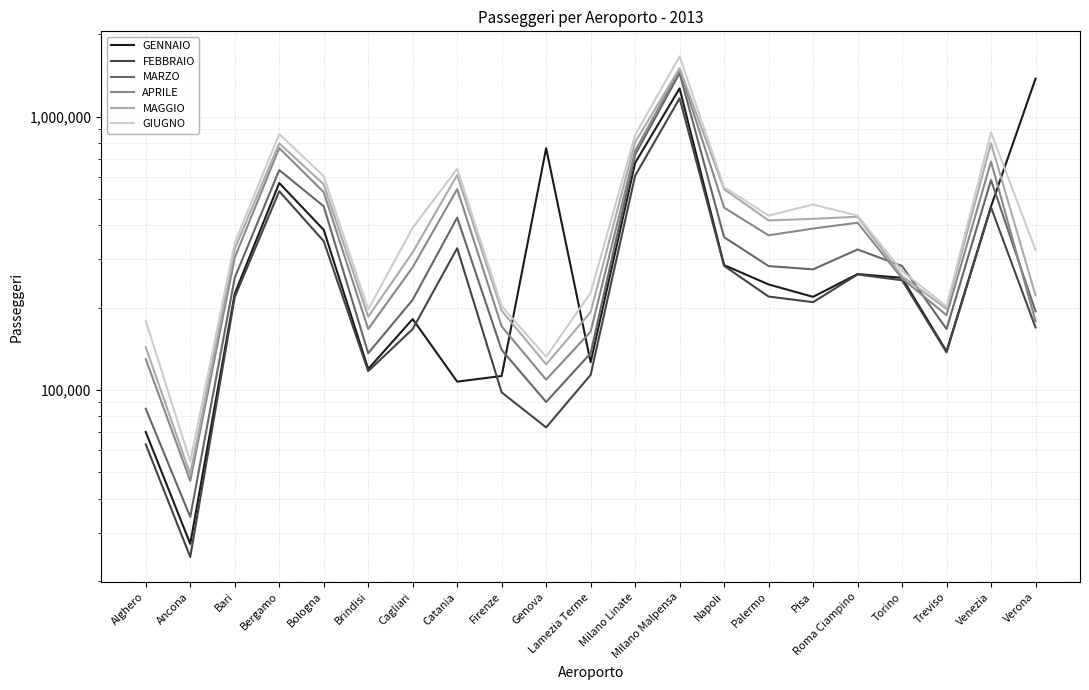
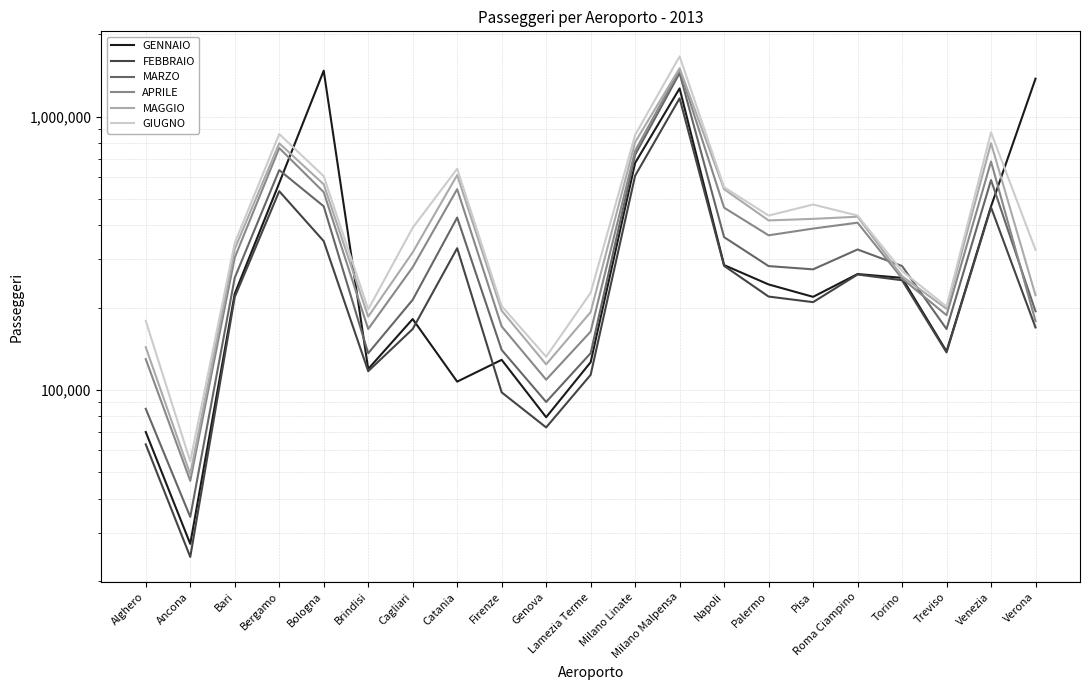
  {
    "GENNAIO": {
      "Alghero": "70,000",
      "Ancona": "27,000",
      "Bari": "220,000",
      "Bergamo": "570,000",
-     "Bologna": "380,000",
+     "Bologna": "1,500,000",
      "Cagliari": "180,000",
      "Catania": "107,000",
-     "Firenze": "112,000",
-     "Genova": "770,000",
+     "Firenze": "130,000",
+     "Genova": "79,000",
      "Lamezia Terme": "130,000",
      "Milano Linate": "680,000",
      "Milano Malpensa": "1,300,000",
      "Palermo": "240,000",
      "Pisa": "220,000",
      "Verona": "1,400,000"
    }
  }
